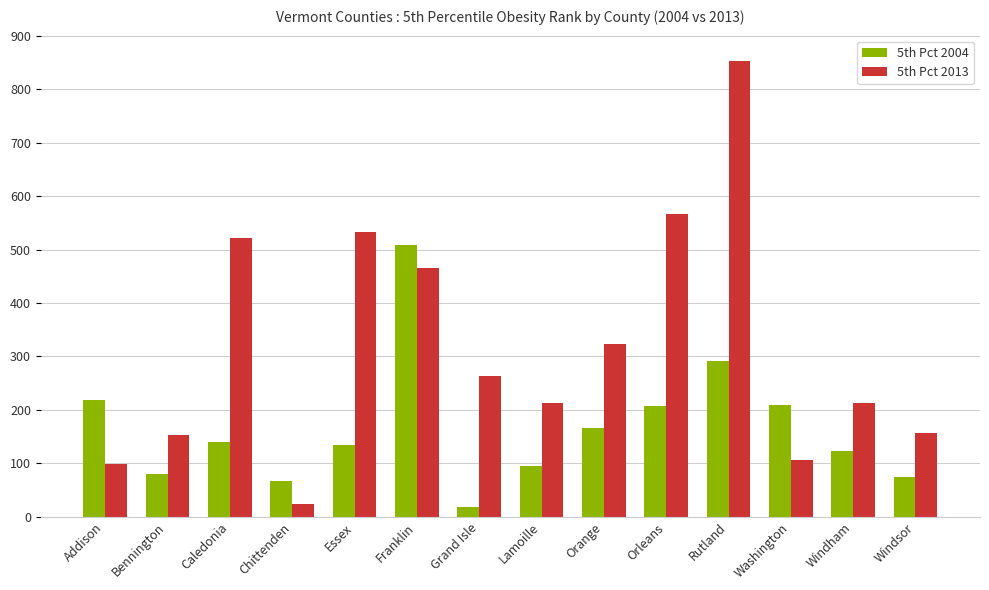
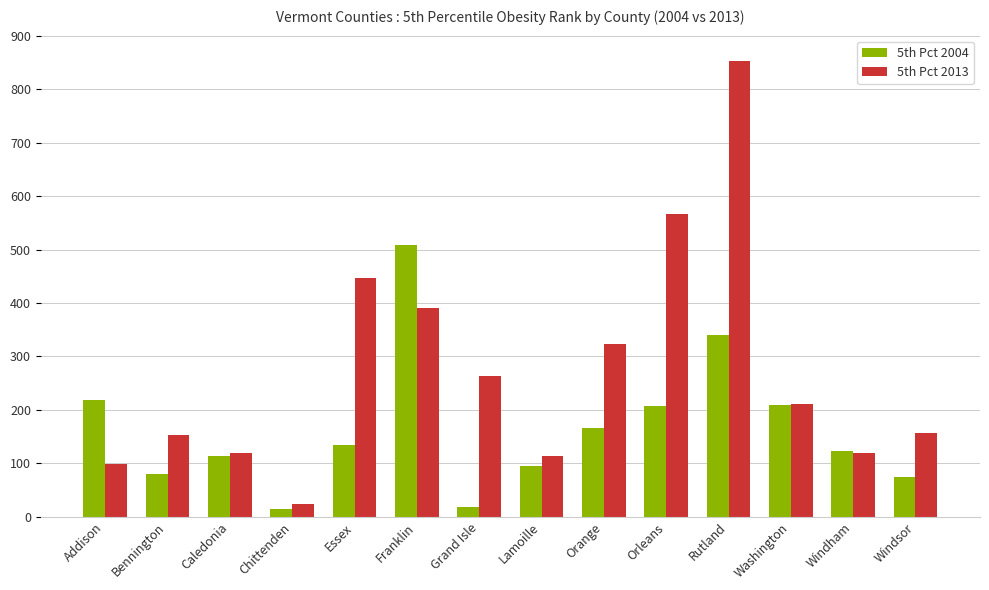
  {
    "5th Pct 2004": {
      "Addison": 220,
      "Bennington": 80,
-     "Caledonia": 140,
-     "Chittenden": 70,
+     "Caledonia": 110,
+     "Chittenden": 20,
      "Essex": 140,
      "Franklin": 510,
      "Grand Isle": 20,
      "Lamoille": 100,
      "Orange": 170,
      "Orleans": 210,
-     "Rutland": 290,
+     "Rutland": 340,
      "Washington": 210,
      "Windham": 120,
      "Windsor": 80
    },
    "5th Pct 2013": {
      "Addison": 100,
      "Bennington": 150,
-     "Caledonia": 520,
+     "Caledonia": 120,
      "Chittenden": 20,
-     "Essex": 530,
-     "Franklin": 470,
+     "Essex": 450,
+     "Franklin": 390,
      "Grand Isle": 260,
-     "Lamoille": 210,
+     "Lamoille": 110,
      "Orange": 320,
      "Orleans": 570,
      "Rutland": 850,
-     "Washington": 110,
-     "Windham": 210,
+     "Washington": 210,
+     "Windham": 120,
      "Windsor": 160
    }
  }
